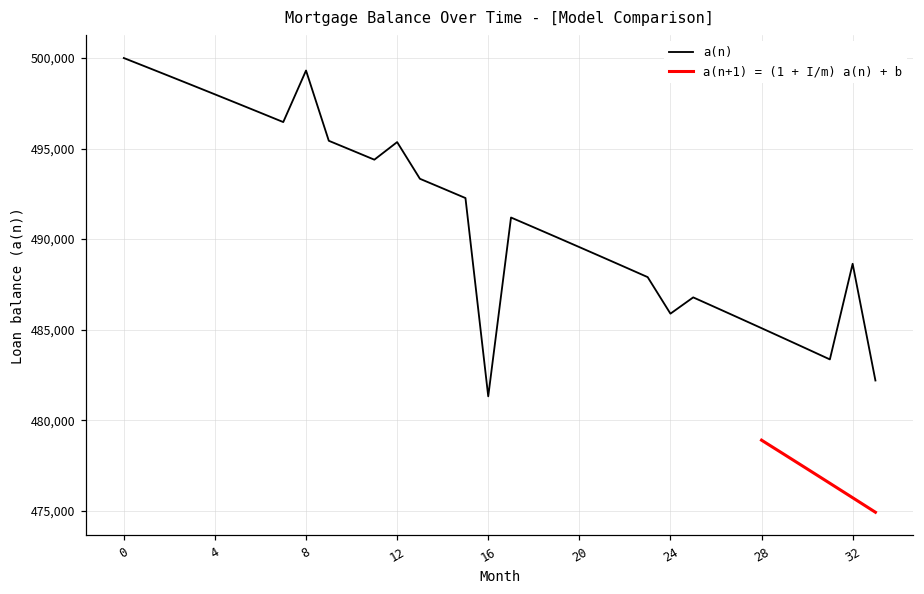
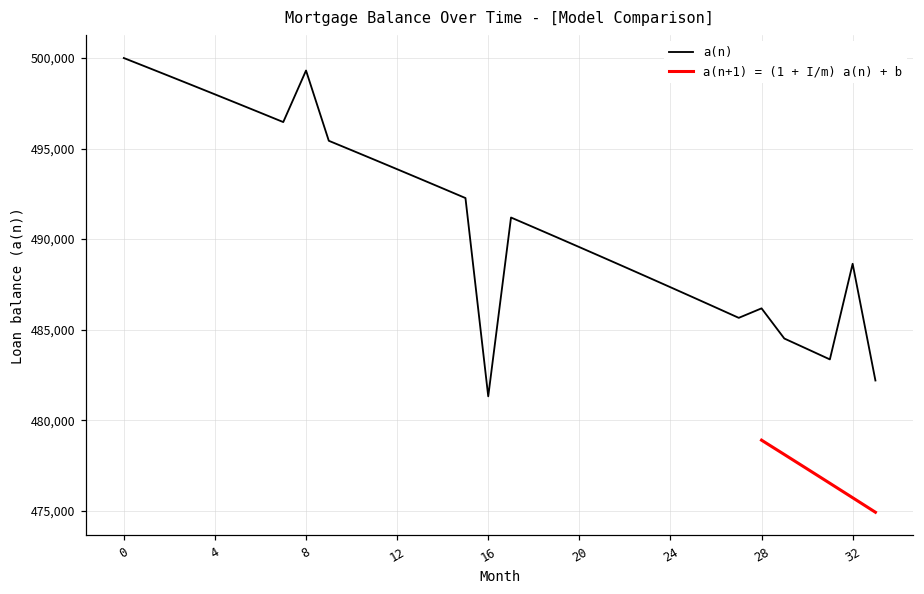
  {
    "a(n)": {
      "0": "500,000",
      "4": "498,000",
      "8": "499,300",
-     "12": "495,400",
+     "12": "493,900",
      "16": "481,300",
      "20": "489,600",
-     "24": "485,900",
-     "28": "485,100",
+     "24": "487,300",
+     "28": "486,200",
      "32": "488,600"
    },
    "a(n+1) = (1 + I/m) a(n) + b": {
      "28": "478,900",
      "32": "475,700"
    }
  }
